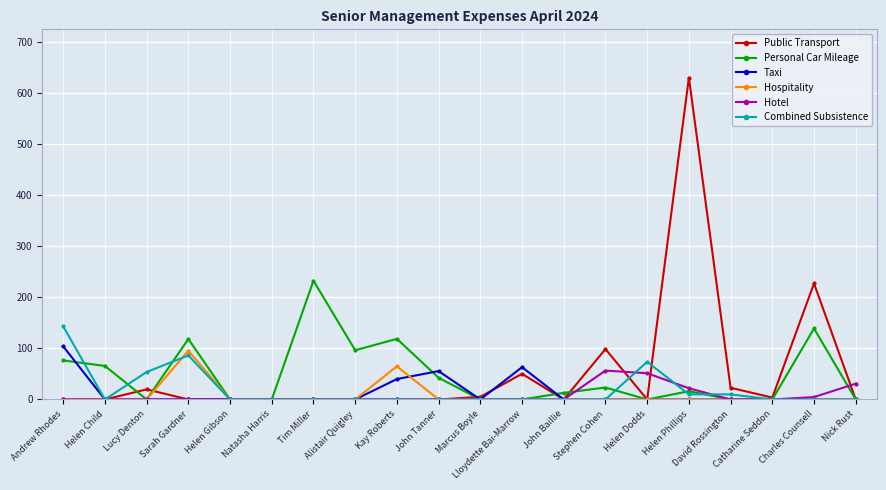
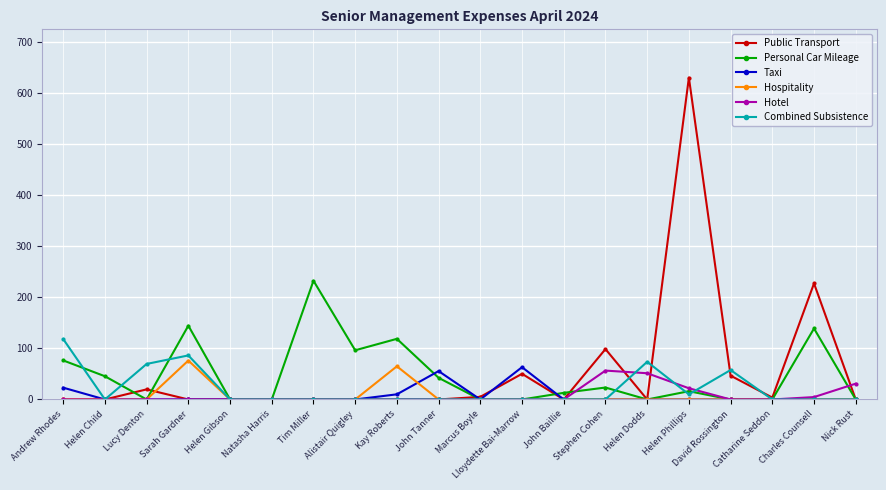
  {
    "Public Transport": {
      "Lucy Denton": 20,
      "Marcus Boyle": 10,
      "Lloydette Bai-Marrow": 50,
      "Stephen Cohen": 100,
      "Helen Phillips": 630,
-     "David Rossington": 20,
+     "David Rossington": 50,
      "Charles Counsell": 230
    },
    "Personal Car Mileage": {
      "Andrew Rhodes": 80,
-     "Helen Child": 70,
-     "Sarah Gardner": 120,
+     "Helen Child": 50,
+     "Sarah Gardner": 140,
      "Tim Miller": 230,
      "Alistair Quigley": 100,
      "Kay Roberts": 120,
      "John Tanner": 40,
      "John Baillie": 10,
      "Stephen Cohen": 20,
      "Helen Phillips": 20,
      "Charles Counsell": 140
    },
    "Taxi": {
-     "Andrew Rhodes": 100,
-     "Kay Roberts": 40,
+     "Andrew Rhodes": 20,
+     "Kay Roberts": 10,
      "John Tanner": 60,
      "Lloydette Bai-Marrow": 60
    },
    "Hospitality": {
-     "Sarah Gardner": 100,
+     "Sarah Gardner": 80,
      "Kay Roberts": 70
    },
    "Hotel": {
      "Stephen Cohen": 60,
      "Helen Dodds": 50,
      "Helen Phillips": 20,
      "Nick Rust": 30
    },
    "Combined Subsistence": {
-     "Andrew Rhodes": 140,
-     "Lucy Denton": 50,
+     "Andrew Rhodes": 120,
+     "Lucy Denton": 70,
      "Sarah Gardner": 90,
      "Helen Dodds": 70,
      "Helen Phillips": 10,
-     "David Rossington": 10
+     "David Rossington": 60
    }
  }
